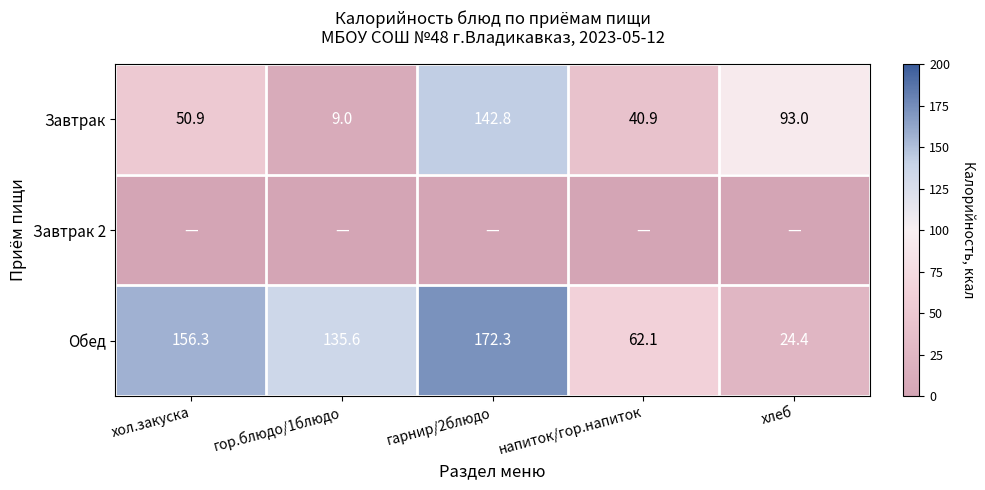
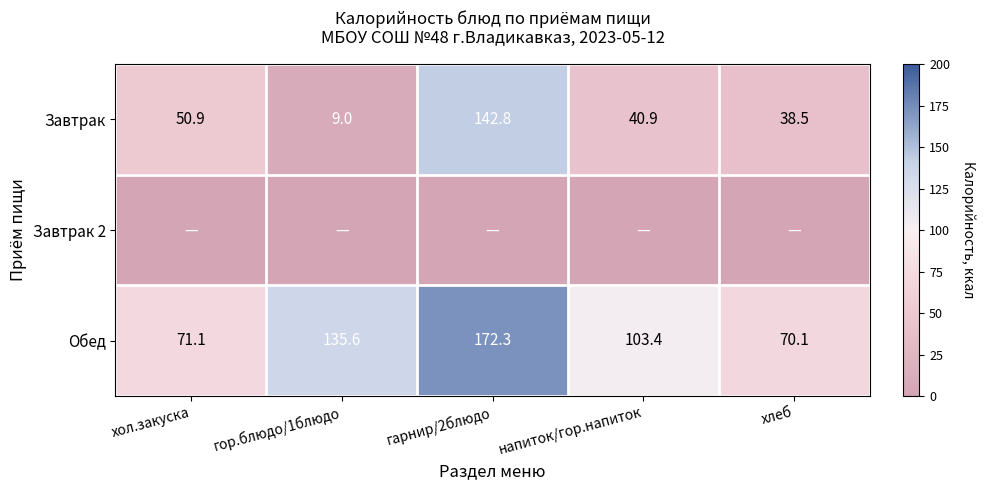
  {
    "Завтрак": {
      "хол.закуска": 50.9,
      "гор.блюдо/1блюдо": 9.0,
      "гарнир/2блюдо": 142.8,
      "напиток/гор.напиток": 40.9,
-     "хлеб": 93.0
+     "хлеб": 38.5
    },
    "Обед": {
-     "хол.закуска": 156.3,
+     "хол.закуска": 71.1,
      "гор.блюдо/1блюдо": 135.6,
      "гарнир/2блюдо": 172.3,
-     "напиток/гор.напиток": 62.1,
-     "хлеб": 24.4
+     "напиток/гор.напиток": 103.4,
+     "хлеб": 70.1
    }
  }
